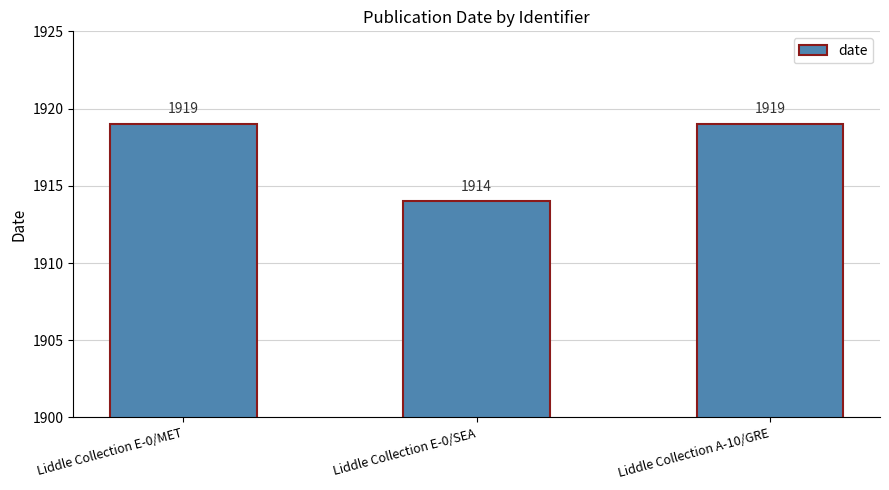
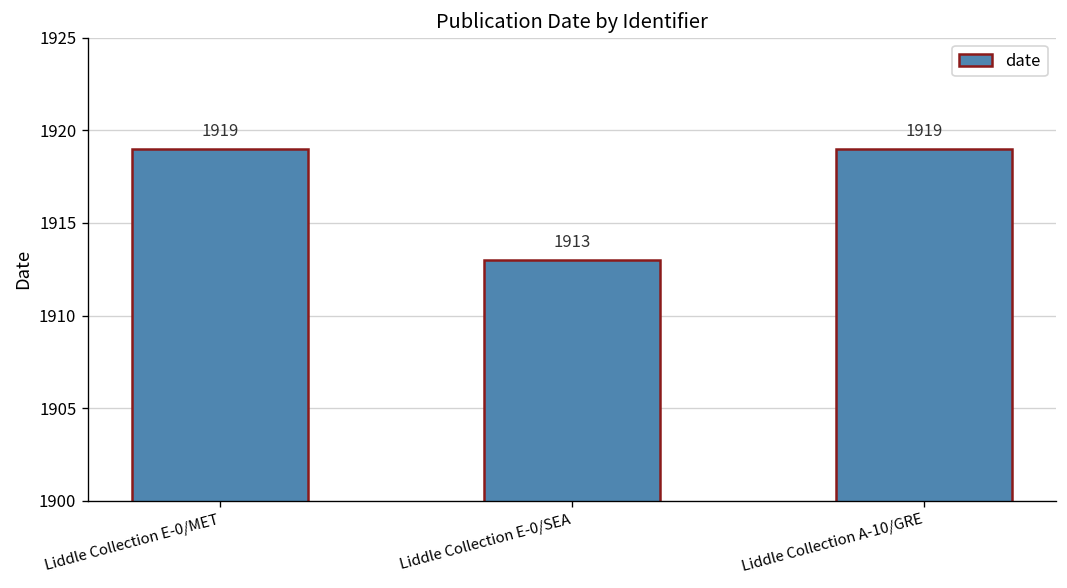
  {
    "Liddle Collection E-0/MET": 1919,
-   "Liddle Collection E-0/SEA": 1914,
+   "Liddle Collection E-0/SEA": 1913,
    "Liddle Collection A-10/GRE": 1919
  }
